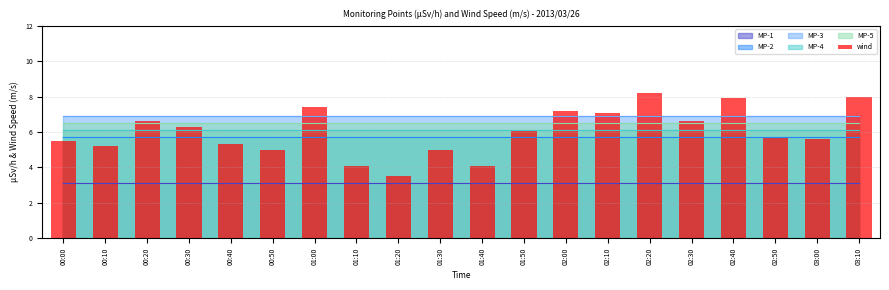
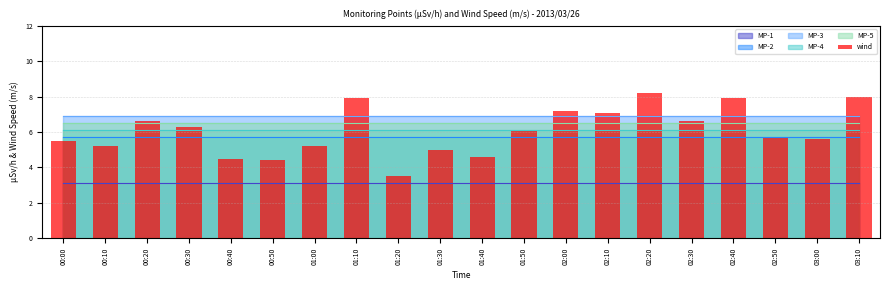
  {
    "MP-1": {
      "00:00": 3.1,
      "00:10": 3.1,
      "00:20": 3.1,
      "00:30": 3.1,
      "00:40": 3.1,
      "00:50": 3.1,
      "01:00": 3.1,
      "01:10": 3.1,
      "01:20": 3.1,
      "01:30": 3.1,
      "01:40": 3.1,
      "01:50": 3.1,
      "02:00": 3.1,
      "02:10": 3.1,
      "02:20": 3.1,
      "02:30": 3.1,
      "02:40": 3.1,
      "02:50": 3.1,
      "03:00": 3.1,
      "03:10": 3.1
    },
    "wind": {
      "00:00": 5.5,
      "00:10": 5.2,
      "00:20": 6.6,
      "00:30": 6.3,
-     "00:40": 5.3,
-     "00:50": 5.0,
-     "01:00": 7.4,
-     "01:10": 4.1,
+     "00:40": 4.5,
+     "00:50": 4.4,
+     "01:00": 5.2,
+     "01:10": 7.9,
      "01:20": 3.5,
      "01:30": 5.0,
-     "01:40": 4.1,
+     "01:40": 4.6,
      "01:50": 6.1,
      "02:00": 7.2,
      "02:10": 7.1,
      "02:20": 8.2,
      "02:30": 6.6,
      "02:40": 7.9,
      "02:50": 5.7,
      "03:00": 5.6,
      "03:10": 8.0
    }
  }
